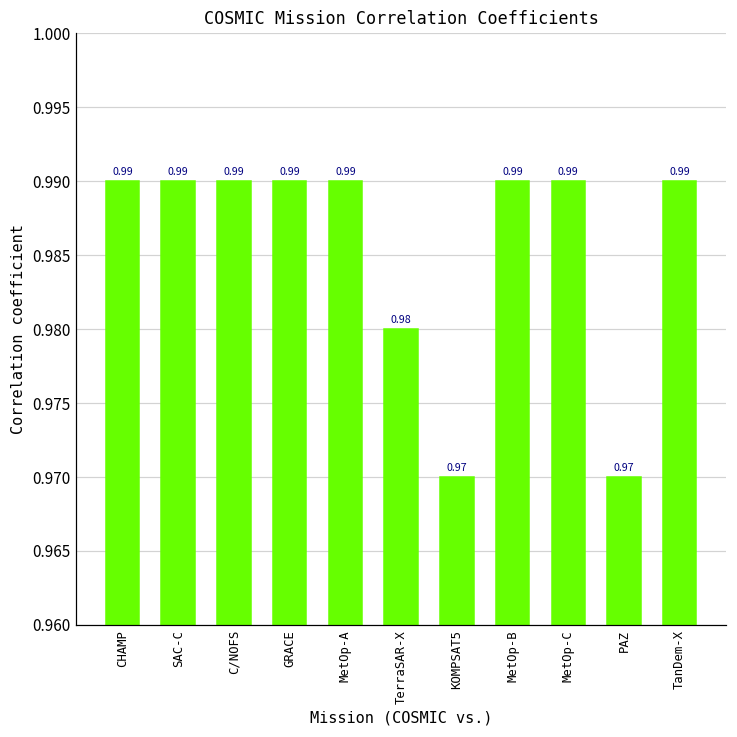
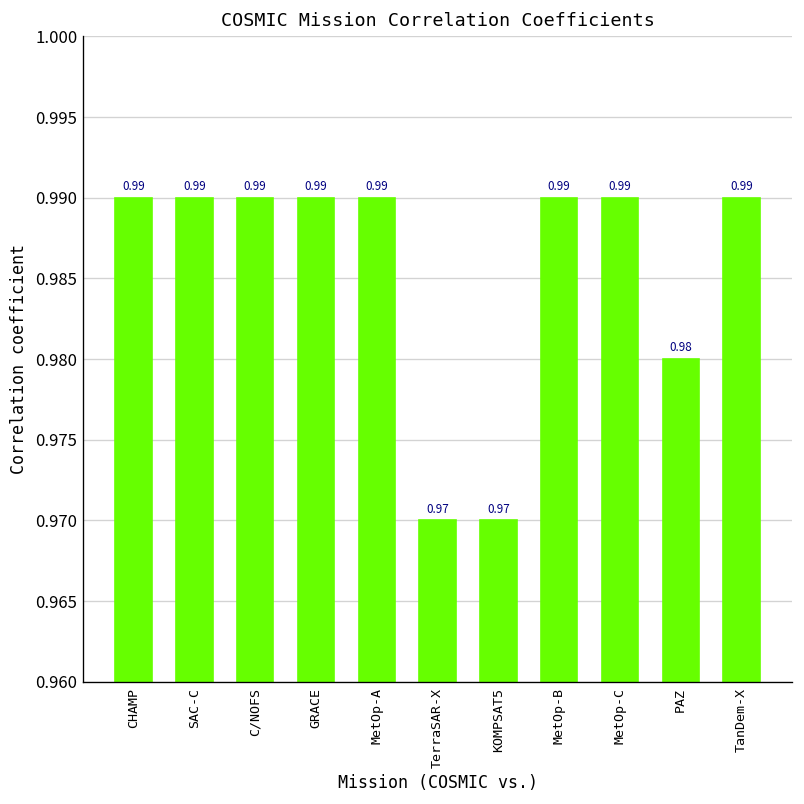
  {
    "CHAMP": 0.99,
    "SAC-C": 0.99,
    "C/NOFS": 0.99,
    "GRACE": 0.99,
    "MetOp-A": 0.99,
-   "TerraSAR-X": 0.98,
+   "TerraSAR-X": 0.97,
    "KOMPSAT5": 0.97,
    "MetOp-B": 0.99,
    "MetOp-C": 0.99,
-   "PAZ": 0.97,
+   "PAZ": 0.98,
    "TanDem-X": 0.99
  }
